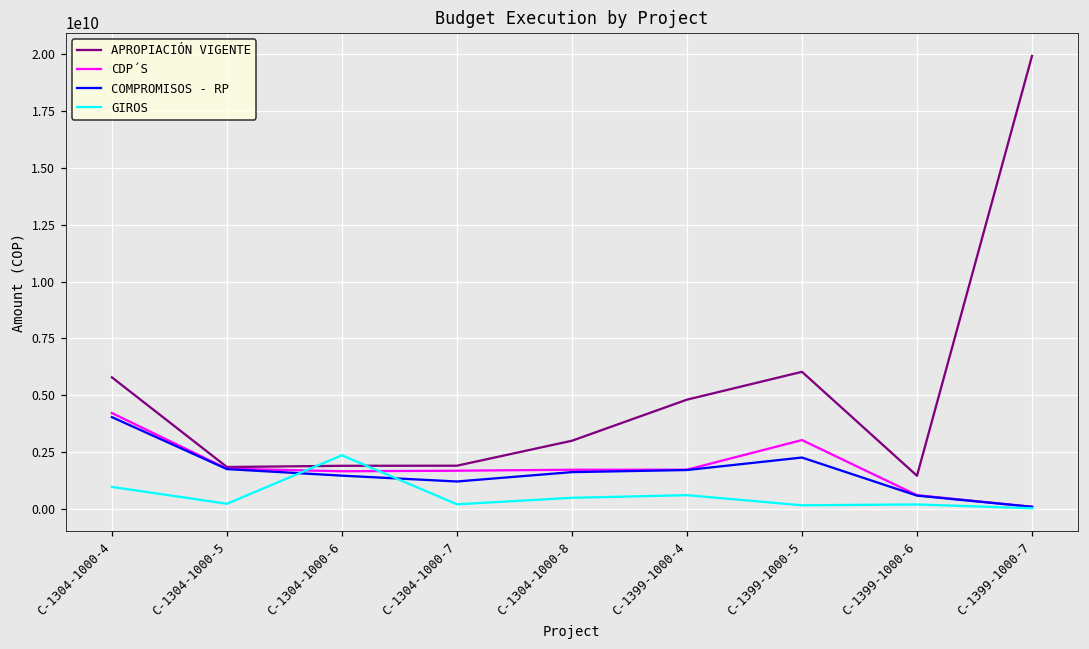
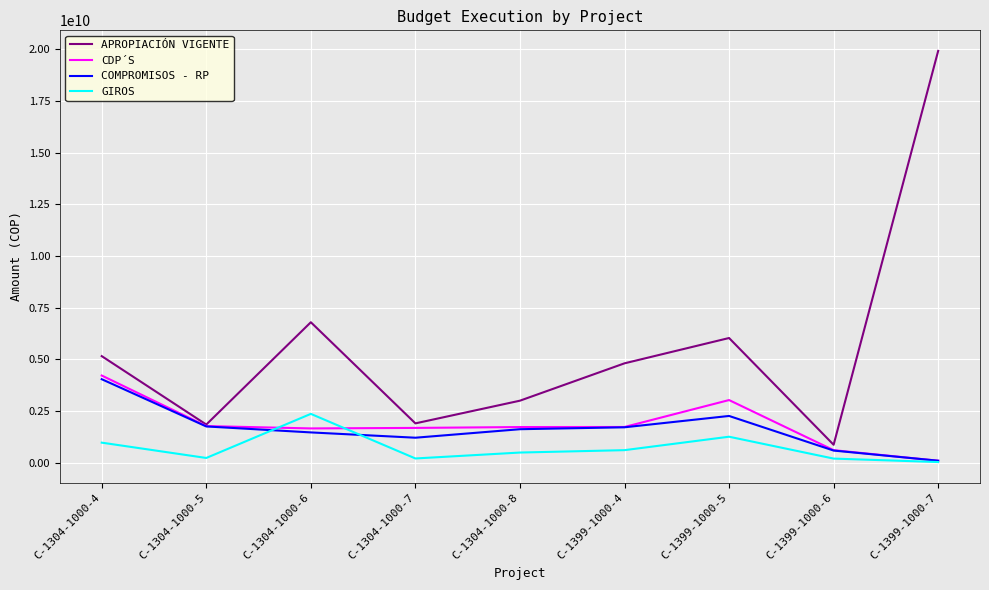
  {
    "APROPIACIÓN VIGENTE": {
-     "C-1304-1000-4": 5800000000,
-     "C-1304-1000-6": 1900000000,
+     "C-1304-1000-4": 5200000000,
+     "C-1304-1000-6": 6800000000,
      "C-1304-1000-7": 1900000000,
      "C-1304-1000-8": 3000000000,
      "C-1399-1000-4": 4800000000,
      "C-1399-1000-5": 6000000000,
-     "C-1399-1000-6": 1500000000,
+     "C-1399-1000-6": 900000000,
      "C-1399-1000-7": 19900000000
    },
    "CDP´S": {
      "C-1304-1000-4": 4200000000,
      "C-1304-1000-6": 1700000000,
      "C-1304-1000-7": 1700000000,
      "C-1399-1000-5": 3000000000
    },
    "COMPROMISOS - RP": {
      "C-1304-1000-4": 4000000000,
      "C-1304-1000-6": 1500000000,
      "C-1304-1000-7": 1200000000,
      "C-1399-1000-5": 2300000000
    },
    "GIROS": {
      "C-1304-1000-4": 1000000000,
      "C-1304-1000-5": 200000000,
      "C-1304-1000-6": 2400000000,
      "C-1304-1000-7": 200000000,
      "C-1304-1000-8": 500000000,
      "C-1399-1000-4": 600000000,
-     "C-1399-1000-5": 200000000,
+     "C-1399-1000-5": 1300000000,
      "C-1399-1000-6": 200000000
    }
  }
